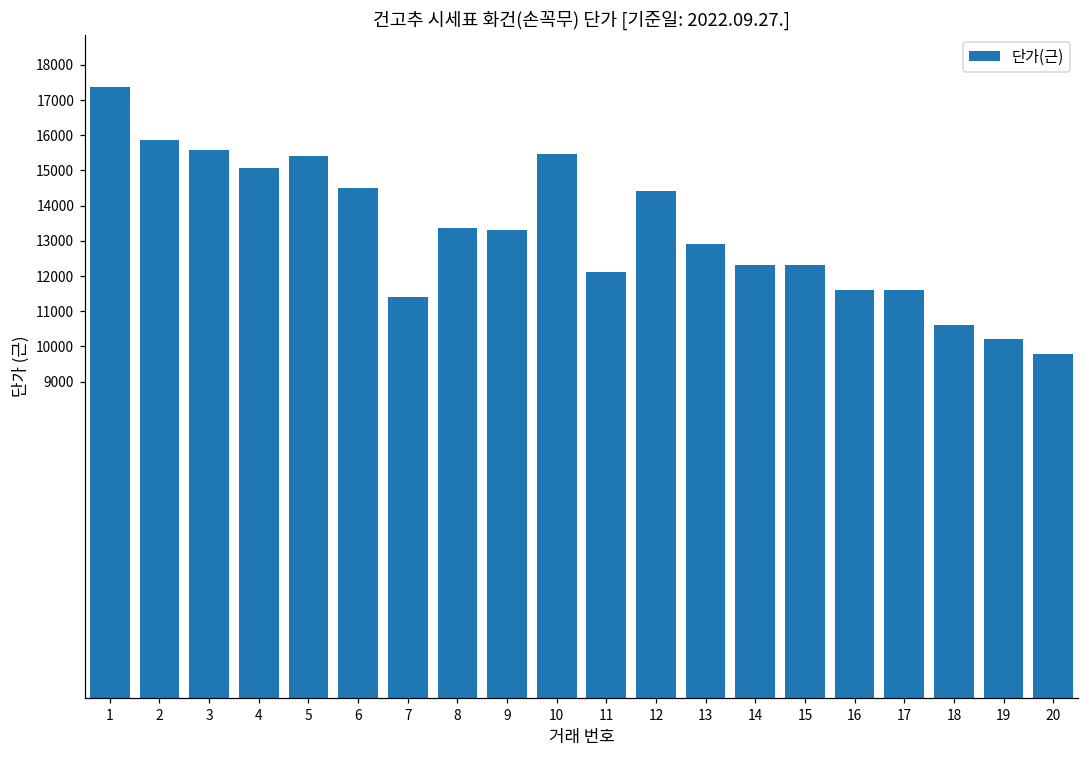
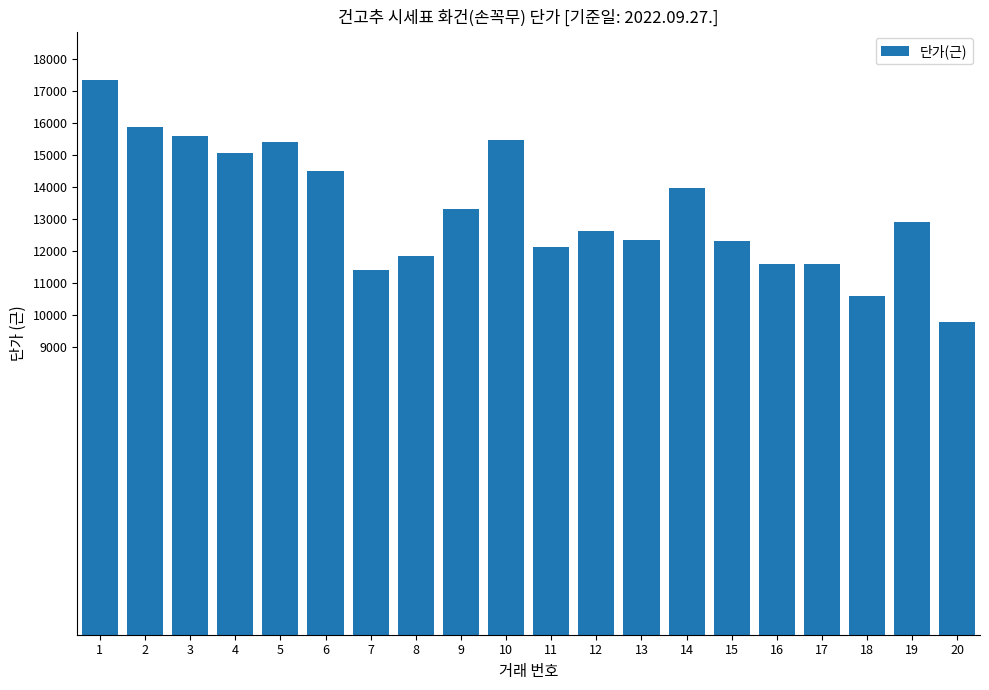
  {
    "1": 17400,
    "2": 15900,
    "3": 15600,
    "4": 15100,
    "5": 15400,
    "6": 14500,
    "7": 11400,
-   "8": 13400,
+   "8": 11800,
    "9": 13300,
    "10": 15500,
    "11": 12100,
-   "12": 14400,
-   "13": 12900,
-   "14": 12300,
+   "12": 12600,
+   "13": 12300,
+   "14": 14000,
    "15": 12300,
    "16": 11600,
    "17": 11600,
    "18": 10600,
-   "19": 10200,
+   "19": 12900,
    "20": 9800
  }
